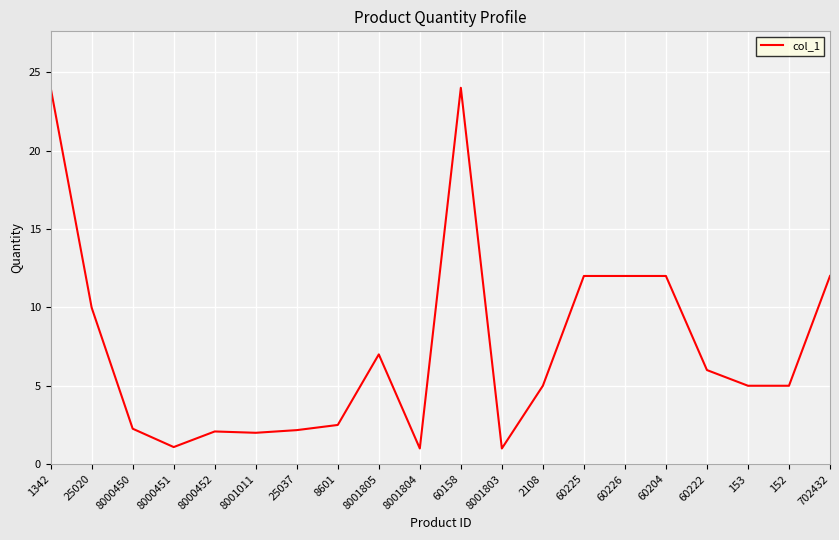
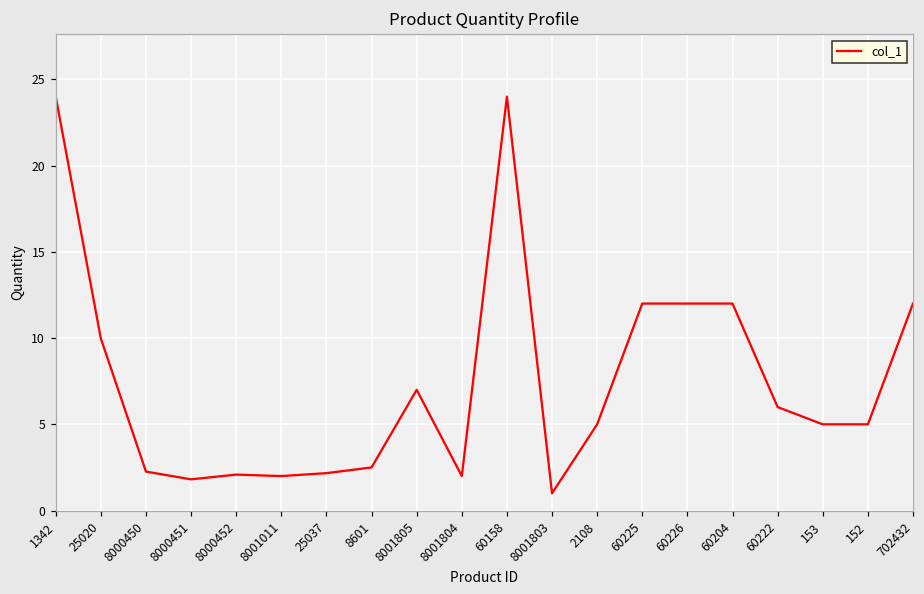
  {
    "1342": 24.0,
    "25020": 10.0,
    "8000450": 2.3,
-   "8000451": 1.1,
+   "8000451": 1.8,
    "8000452": 2.1,
    "8001011": 2.0,
    "25037": 2.2,
    "8601": 2.5,
    "8001805": 7.0,
-   "8001804": 1,
+   "8001804": 2,
    "60158": 24.0,
    "8001803": 1.0,
    "2108": 5.0,
    "60225": 12.0,
    "60226": 12.0,
    "60204": 12.0,
    "60222": 6.0,
    "153": 5.0,
    "152": 5.0,
    "702432": 12.0
  }
